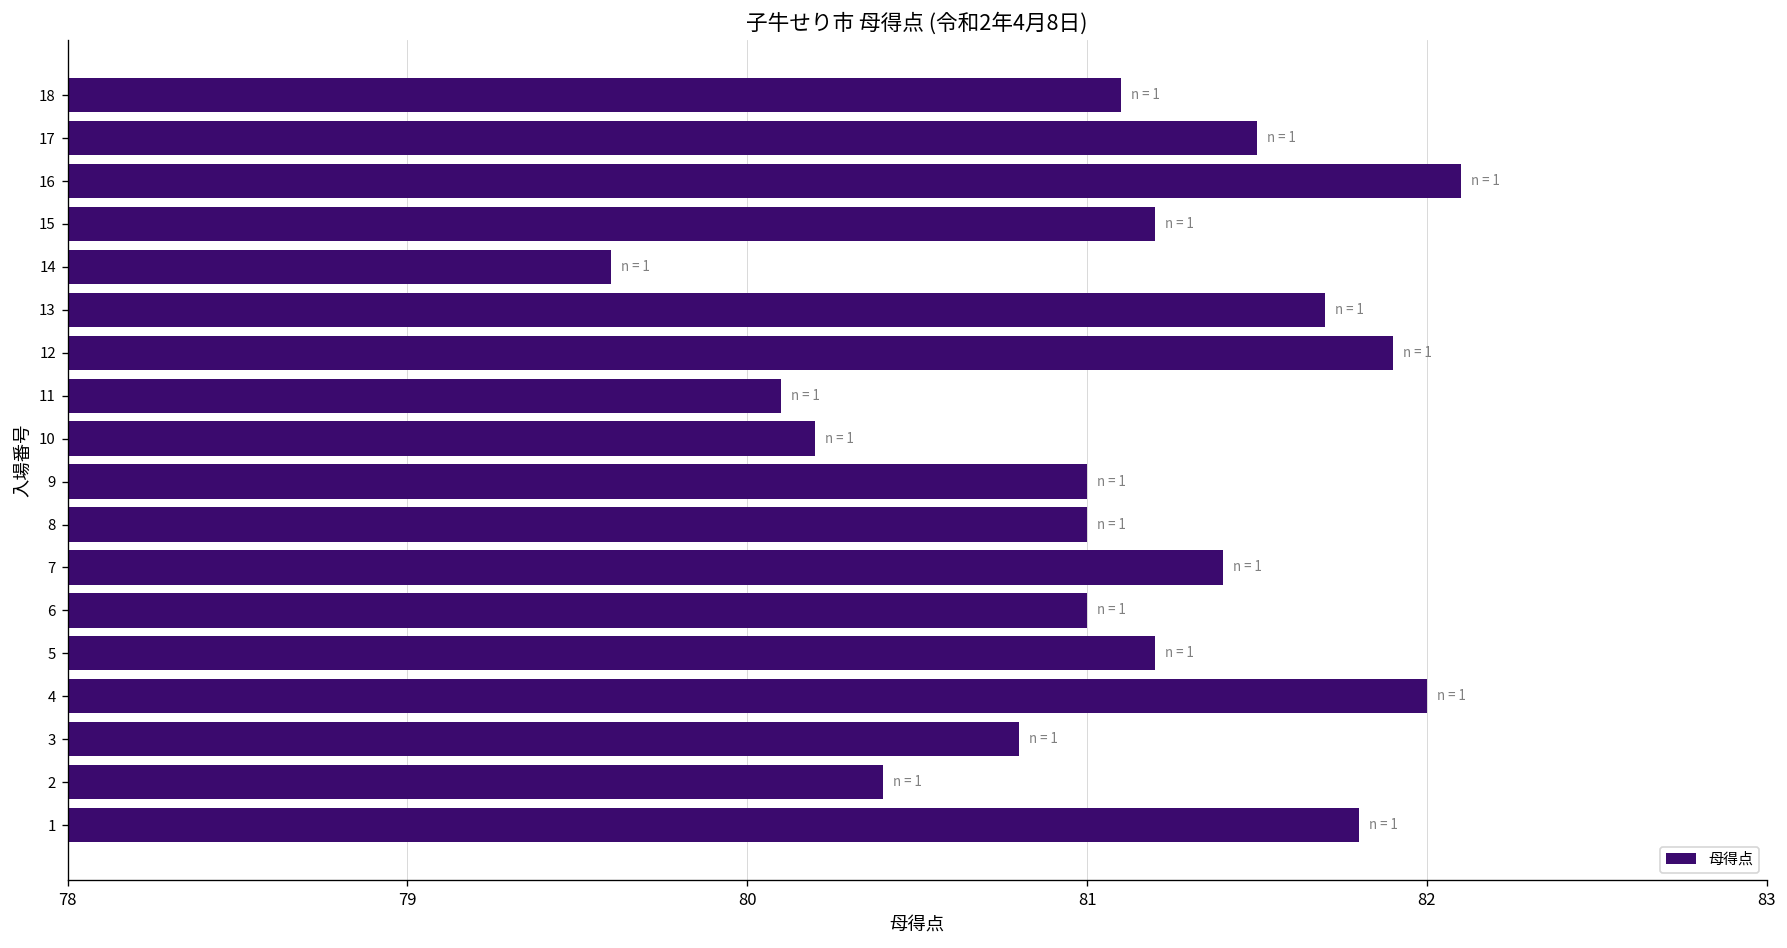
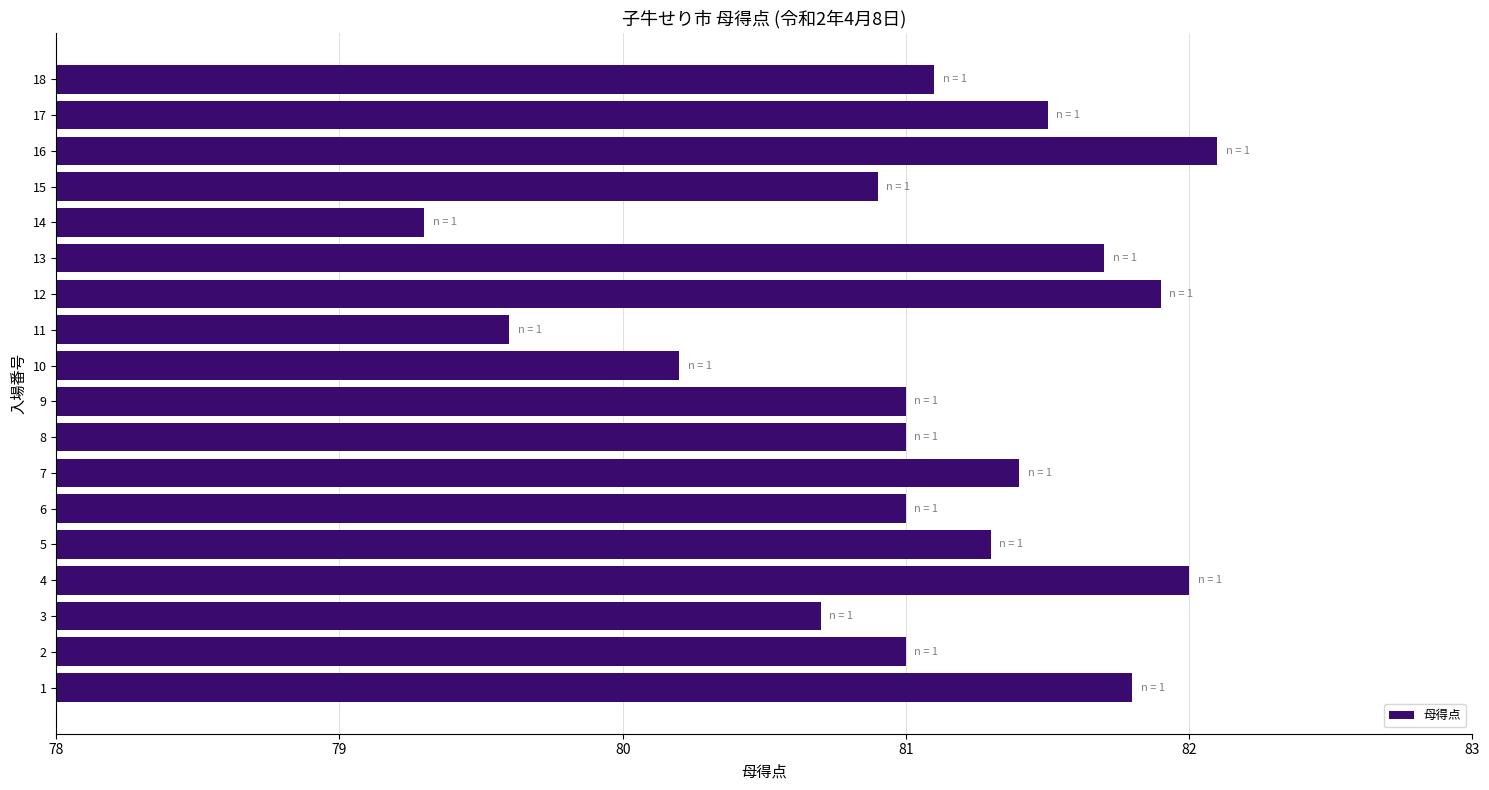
  {
-   "15": 81.2,
-   "14": 79.6,
-   "11": 80.1,
-   "5": 81.2,
-   "3": 80.8,
-   "2": 80.4
+   "15": 80.9,
+   "14": 79.3,
+   "11": 79.6,
+   "5": 81.3,
+   "3": 80.7,
+   "2": 81.0
  }
